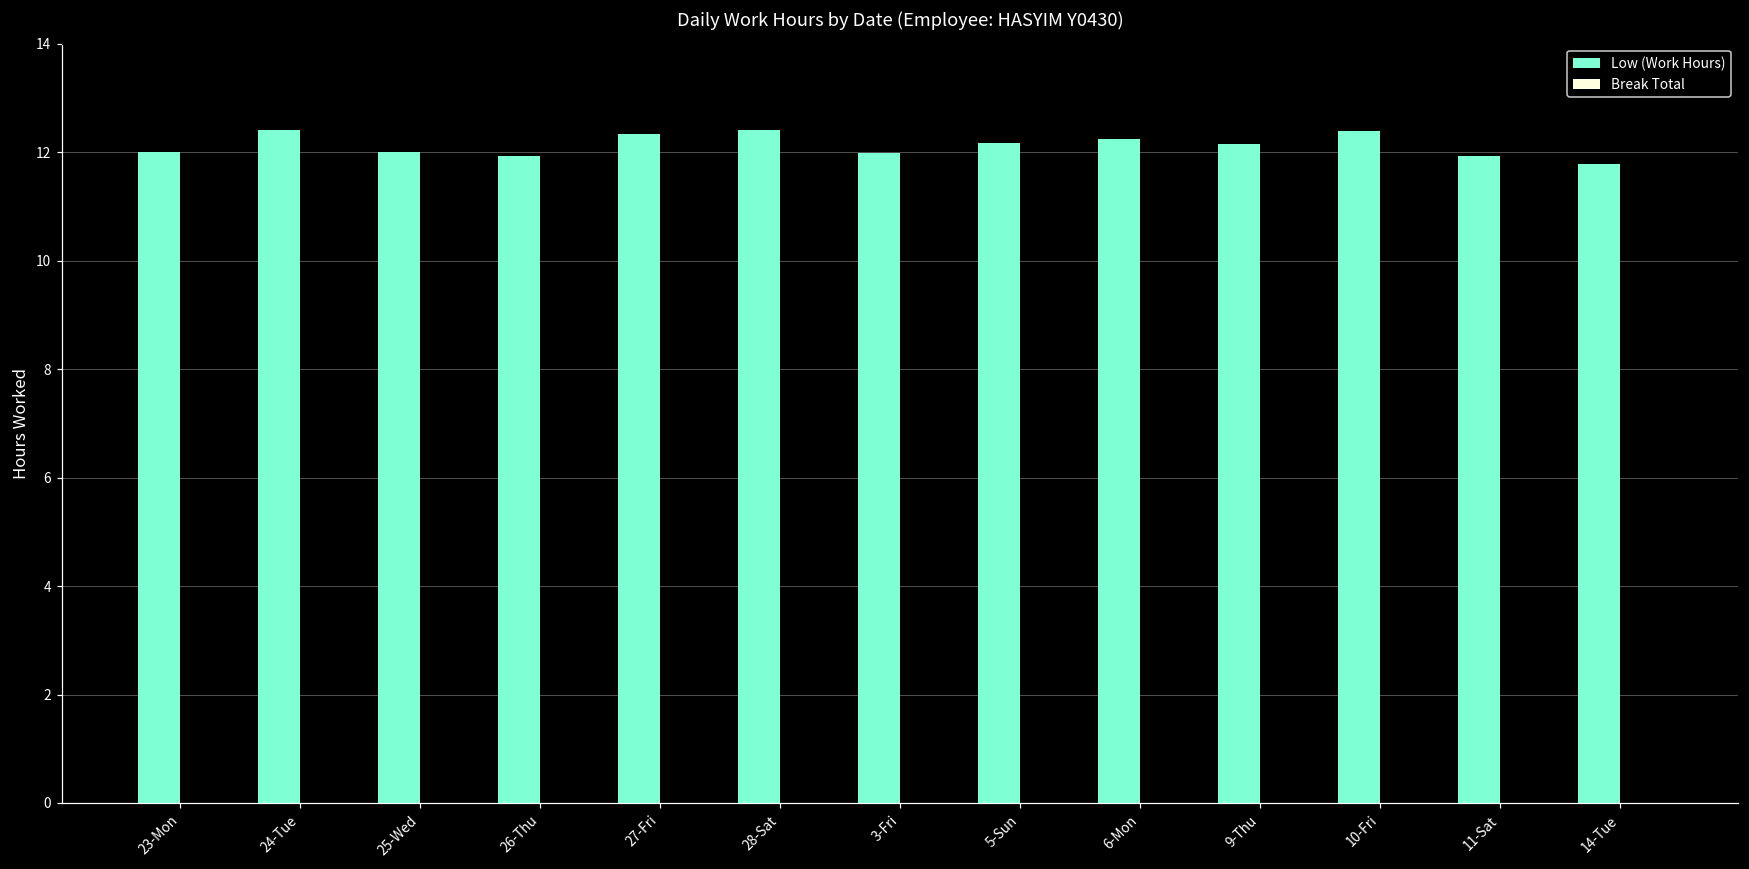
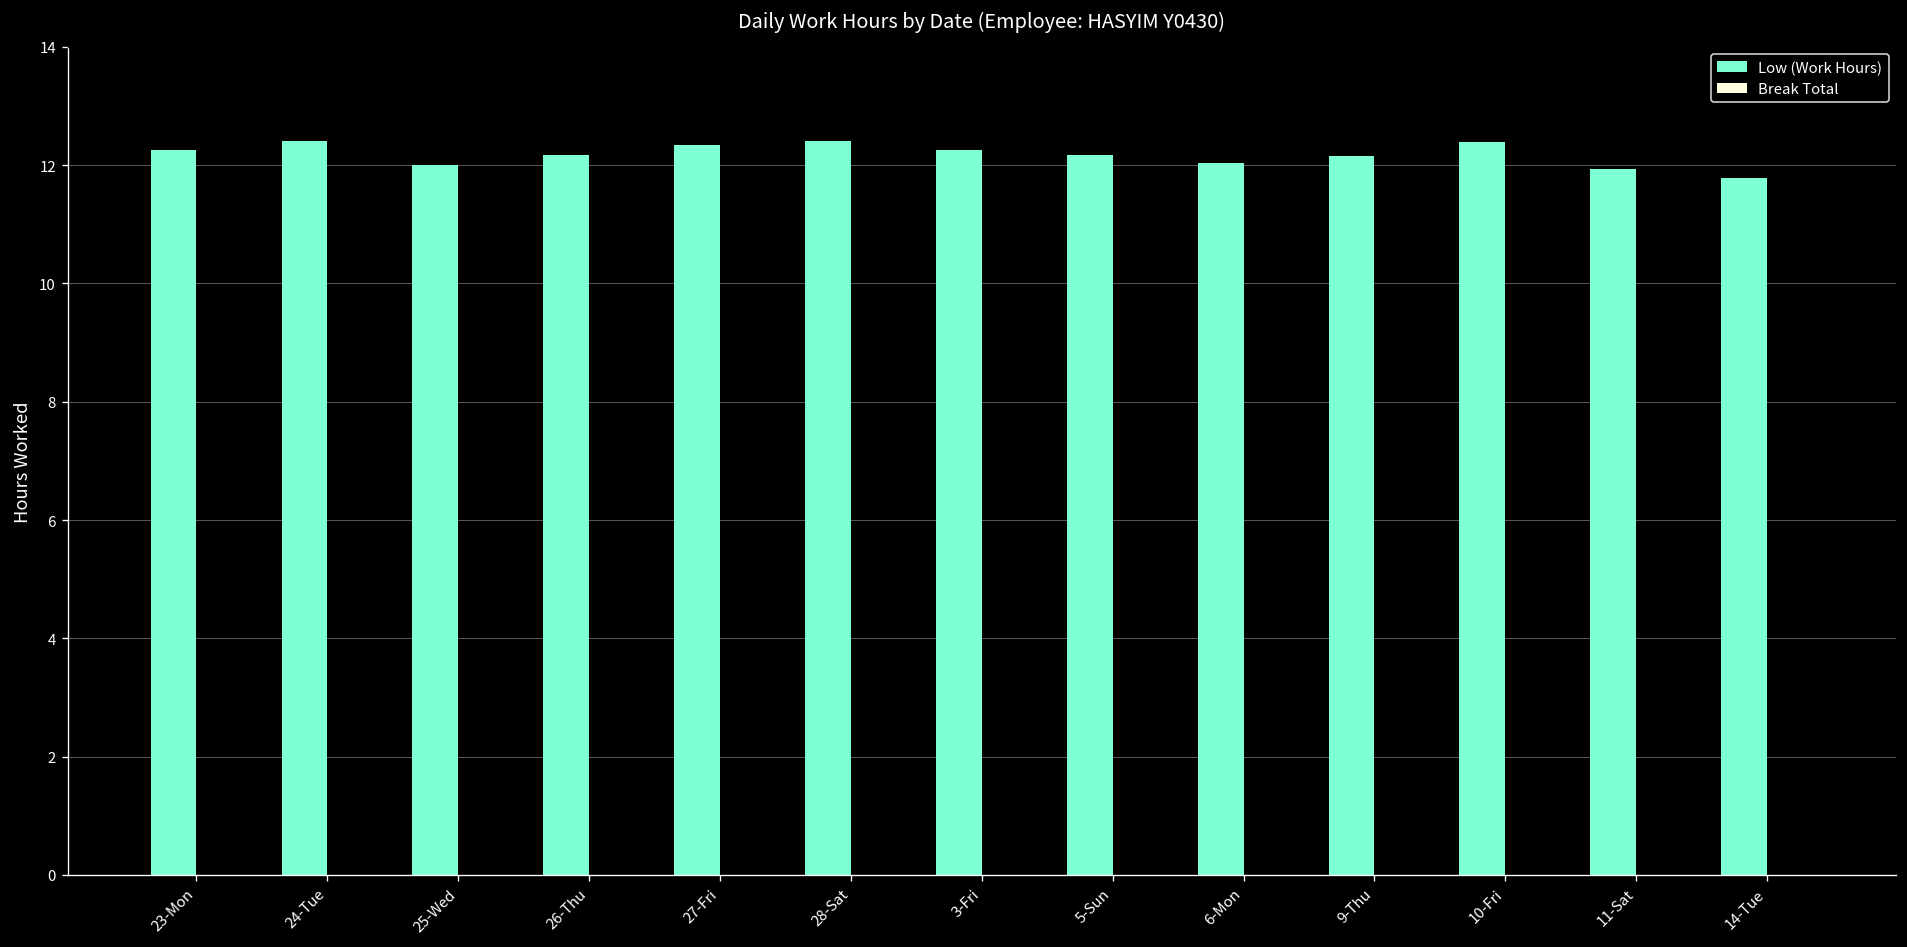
  {
    "Low (Work Hours)": {
-     "23-Mon": 12.0,
+     "23-Mon": 12.3,
      "24-Tue": 12.4,
      "25-Wed": 12.0,
-     "26-Thu": 11.9,
+     "26-Thu": 12.2,
      "27-Fri": 12.3,
      "28-Sat": 12.4,
-     "3-Fri": 12.0,
+     "3-Fri": 12.3,
      "5-Sun": 12.2,
-     "6-Mon": 12.2,
+     "6-Mon": 12.0,
      "9-Thu": 12.2,
      "10-Fri": 12.4,
      "11-Sat": 11.9,
      "14-Tue": 11.8
    },
    "Break Total": {
      "23-Mon": 0.0,
      "24-Tue": 0.0,
      "25-Wed": 0.0,
      "26-Thu": 0.0,
      "27-Fri": 0.0,
      "28-Sat": 0.0,
      "3-Fri": 0.0,
      "5-Sun": 0.0,
      "6-Mon": 0.0,
      "9-Thu": 0.0,
      "10-Fri": 0.0,
      "11-Sat": 0.0,
      "14-Tue": 0.0
    }
  }
